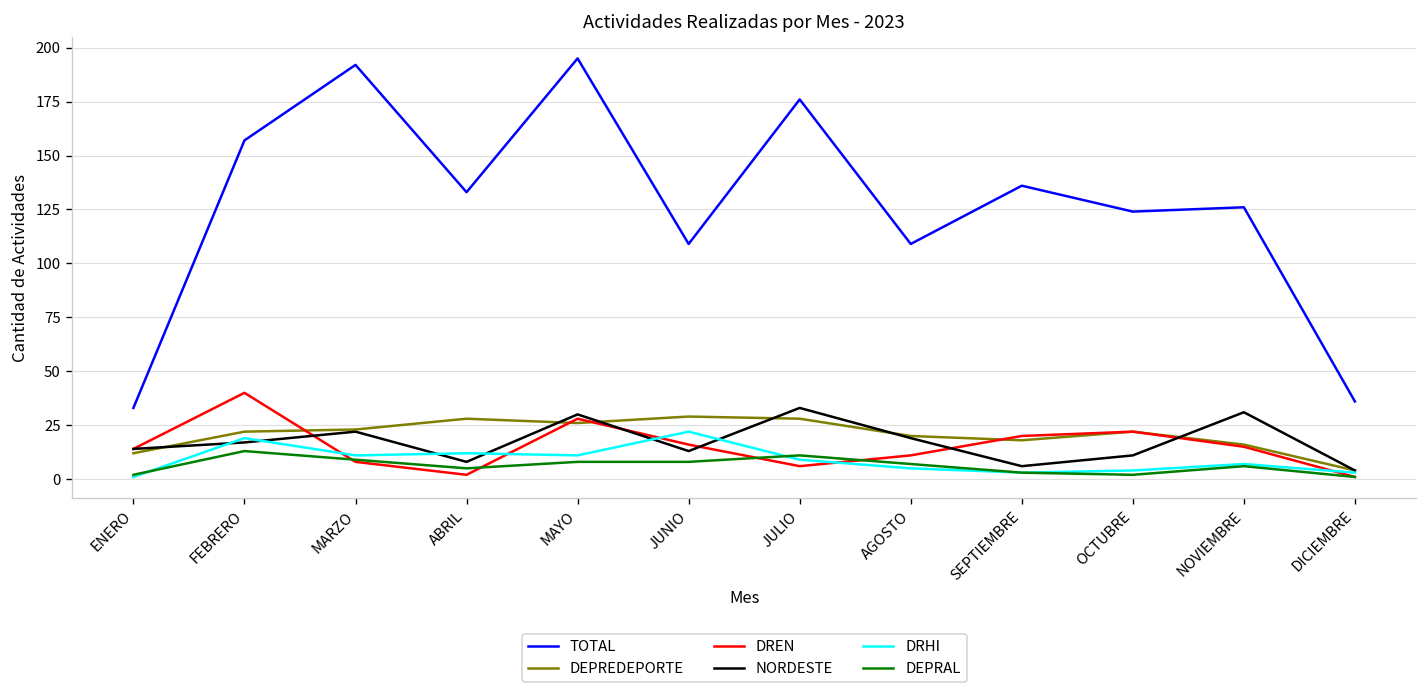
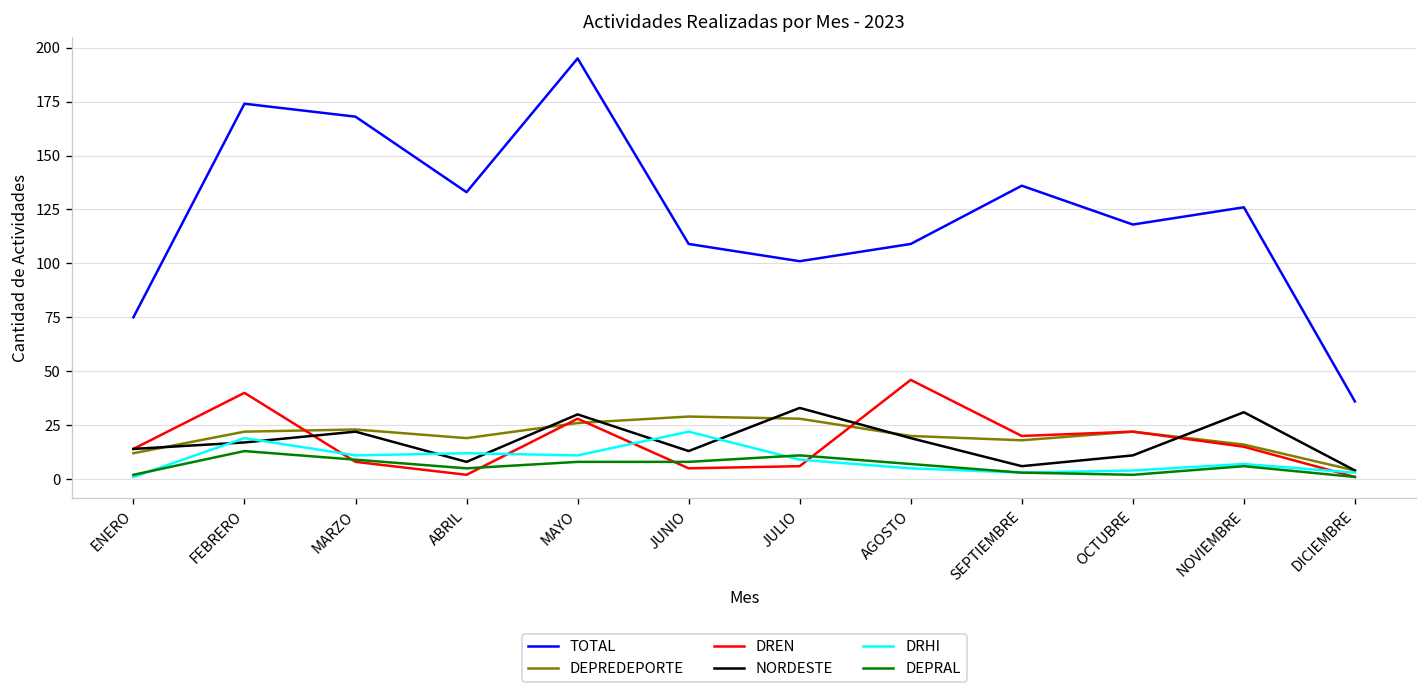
  {
    "TOTAL": {
-     "ENERO": 33,
-     "FEBRERO": 157,
-     "MARZO": 192,
+     "ENERO": 75,
+     "FEBRERO": 174,
+     "MARZO": 168,
      "ABRIL": 133,
      "MAYO": 195,
      "JUNIO": 109,
-     "JULIO": 176,
+     "JULIO": 101,
      "AGOSTO": 109,
      "SEPTIEMBRE": 136,
-     "OCTUBRE": 124,
+     "OCTUBRE": 118,
      "NOVIEMBRE": 126,
      "DICIEMBRE": 36
    },
    "DEPREDEPORTE": {
      "ENERO": 12,
      "FEBRERO": 22,
-     "ABRIL": 28,
+     "ABRIL": 19,
      "MAYO": 26,
      "JUNIO": 29,
      "JULIO": 28,
      "SEPTIEMBRE": 18
    },
    "DREN": {
      "FEBRERO": 40,
      "ABRIL": 2,
      "MAYO": 28,
-     "JUNIO": 16,
+     "JUNIO": 5,
      "JULIO": 6,
-     "AGOSTO": 11,
+     "AGOSTO": 46,
      "SEPTIEMBRE": 20
    },
    "NORDESTE": {
      "FEBRERO": 17,
      "ABRIL": 8,
      "MAYO": 30,
      "JUNIO": 13,
      "JULIO": 33,
      "SEPTIEMBRE": 6,
      "OCTUBRE": 11,
      "NOVIEMBRE": 31
    },
    "DRHI": {
      "FEBRERO": 19,
      "MARZO": 11,
      "ABRIL": 12,
      "MAYO": 11,
      "JUNIO": 22,
      "JULIO": 9,
      "AGOSTO": 5,
      "OCTUBRE": 4
    },
    "DEPRAL": {
      "FEBRERO": 13,
      "ABRIL": 5,
      "MAYO": 8,
      "JUNIO": 8,
      "JULIO": 11,
      "AGOSTO": 7,
      "OCTUBRE": 2
    }
  }
